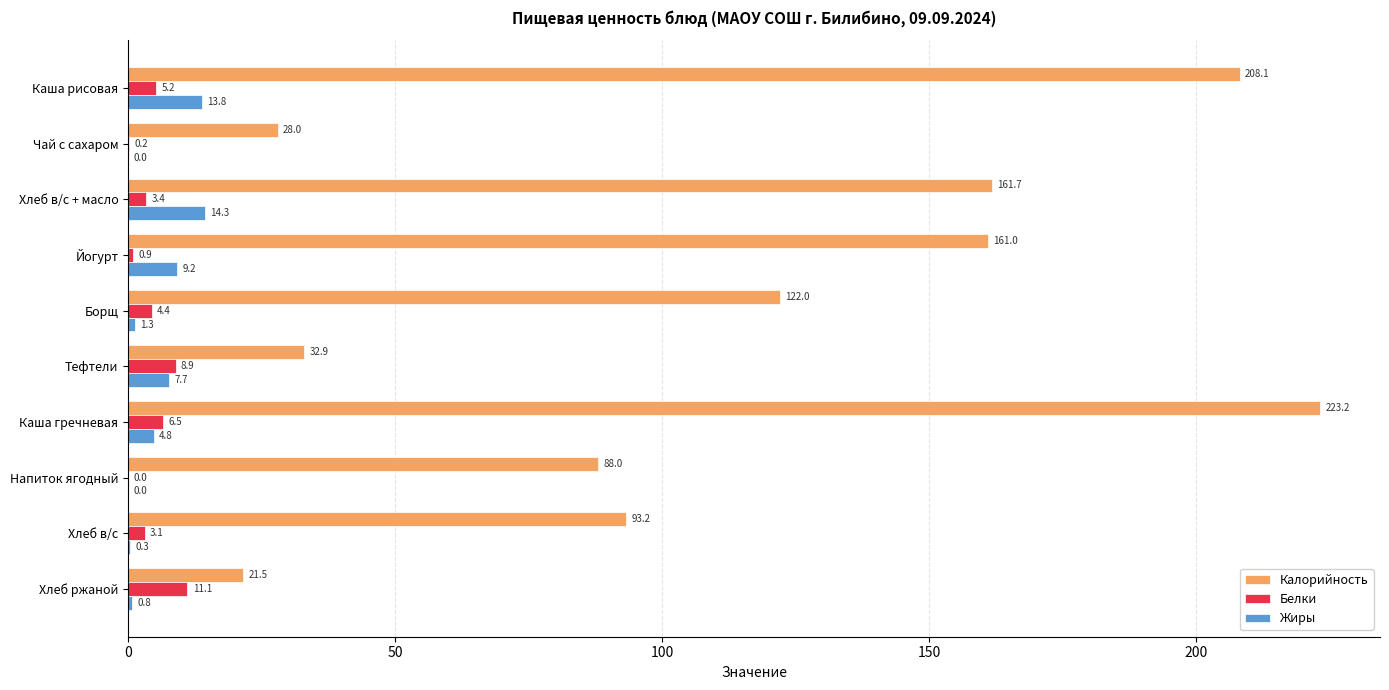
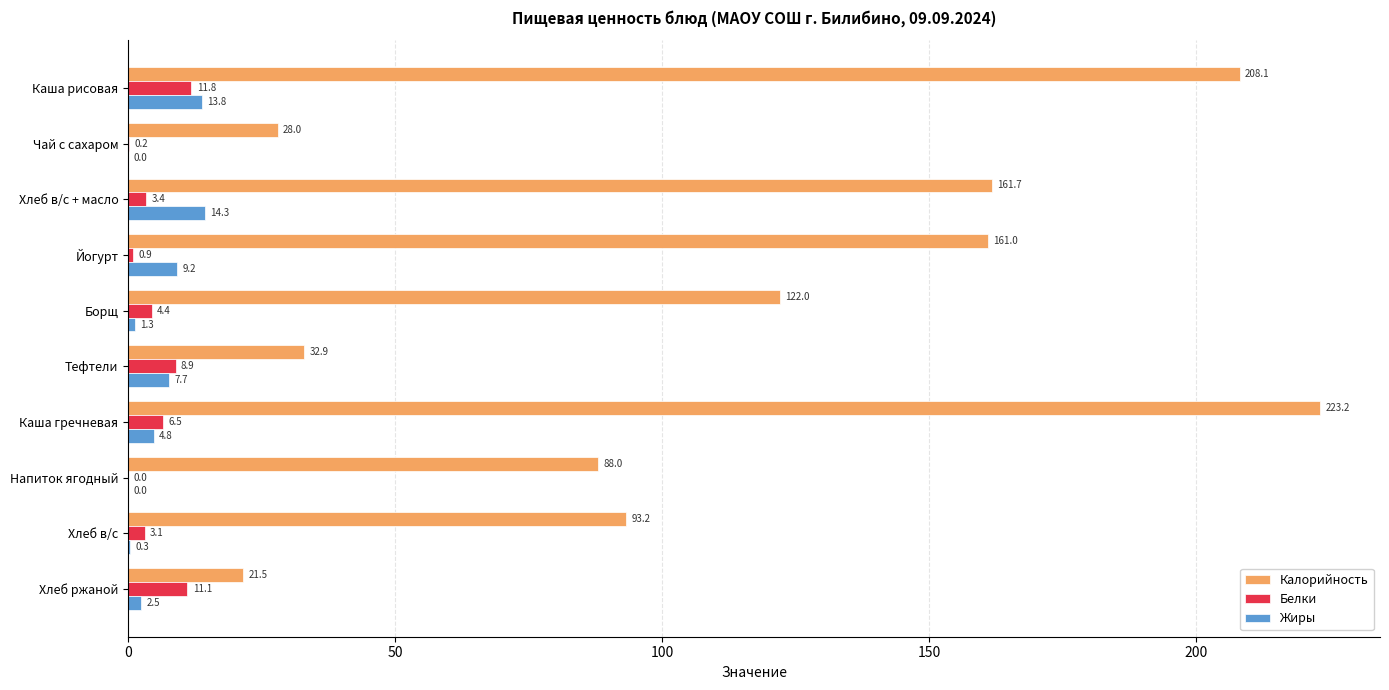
  {
    "Калорийность": {
      "Каша рисовая": 208.1,
      "Чай с сахаром": 28.0,
      "Хлеб в/с + масло": 161.7,
      "Йогурт": 161.0,
      "Борщ": 122.0,
      "Тефтели": 32.9,
      "Каша гречневая": 223.2,
      "Напиток ягодный": 88.0,
      "Хлеб в/с": 93.2,
      "Хлеб ржаной": 21.5
    },
    "Белки": {
-     "Каша рисовая": 5.2,
+     "Каша рисовая": 11.8,
      "Чай с сахаром": 0.2,
      "Хлеб в/с + масло": 3.4,
      "Йогурт": 0.9,
      "Борщ": 4.4,
      "Тефтели": 8.9,
      "Каша гречневая": 6.5,
      "Напиток ягодный": 0.0,
      "Хлеб в/с": 3.1,
      "Хлеб ржаной": 11.1
    },
    "Жиры": {
      "Каша рисовая": 13.8,
      "Чай с сахаром": 0.0,
      "Хлеб в/с + масло": 14.3,
      "Йогурт": 9.2,
      "Борщ": 1.3,
      "Тефтели": 7.7,
      "Каша гречневая": 4.8,
      "Напиток ягодный": 0.0,
      "Хлеб в/с": 0.3,
-     "Хлеб ржаной": 0.8
+     "Хлеб ржаной": 2.5
    }
  }
